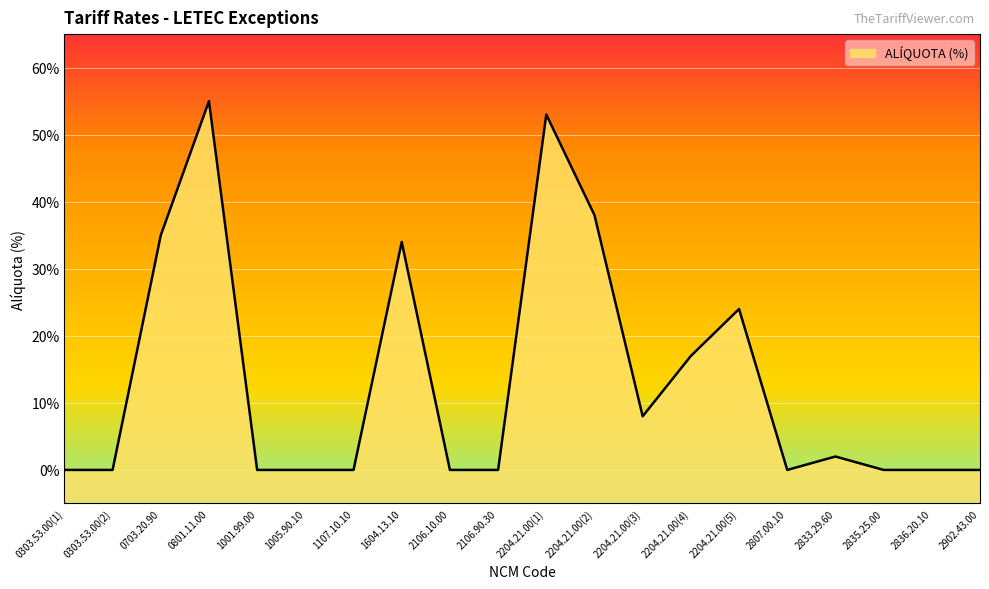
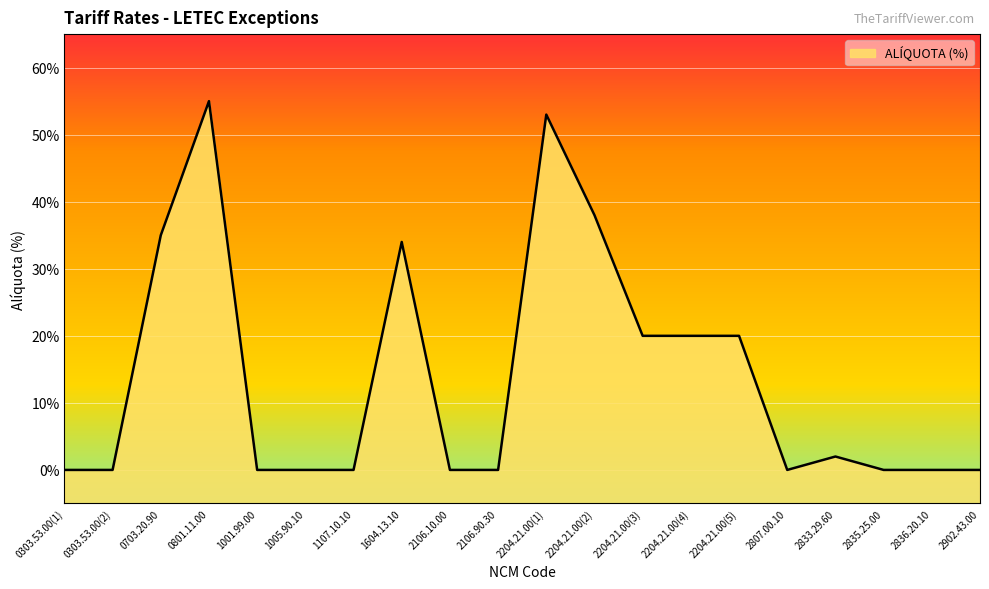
  {
    "0303.53.00(1)": "0%",
    "0303.53.00(2)": "0%",
    "0703.20.90": "35%",
    "0801.11.00": "55%",
    "1001.99.00": "0%",
    "1005.90.10": "0%",
    "1107.10.10": "0%",
    "1604.13.10": "34%",
    "2106.10.00": "0%",
    "2106.90.30": "0%",
    "2204.21.00(1)": "53%",
    "2204.21.00(2)": "38%",
-   "2204.21.00(3)": "8%",
-   "2204.21.00(4)": "17%",
-   "2204.21.00(5)": "24%",
+   "2204.21.00(3)": "20%",
+   "2204.21.00(4)": "20%",
+   "2204.21.00(5)": "20%",
    "2807.00.10": "0%",
    "2833.29.60": "2%",
    "2835.25.00": "0%",
    "2836.20.10": "0%",
    "2902.43.00": "0%"
  }
